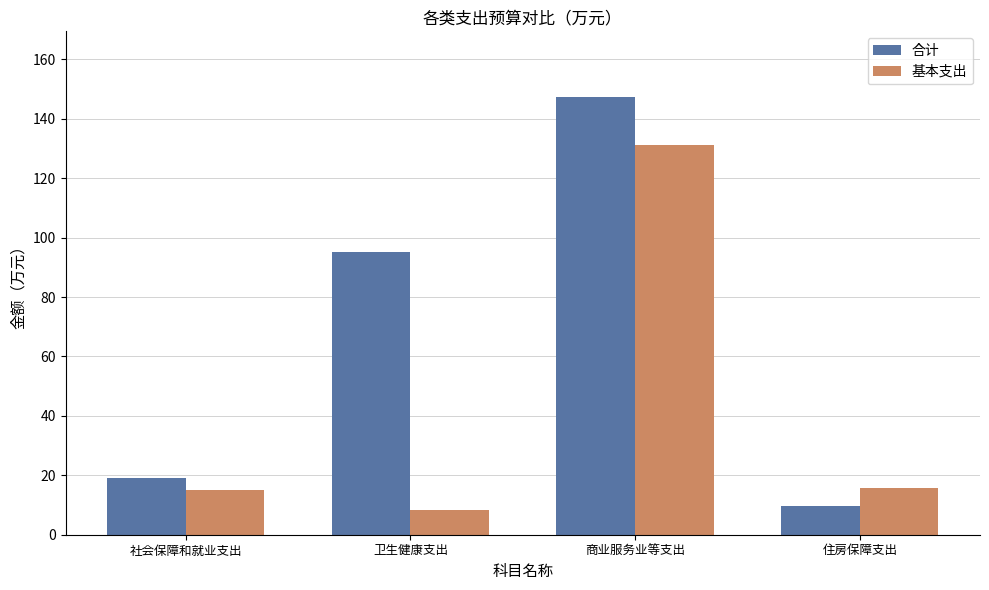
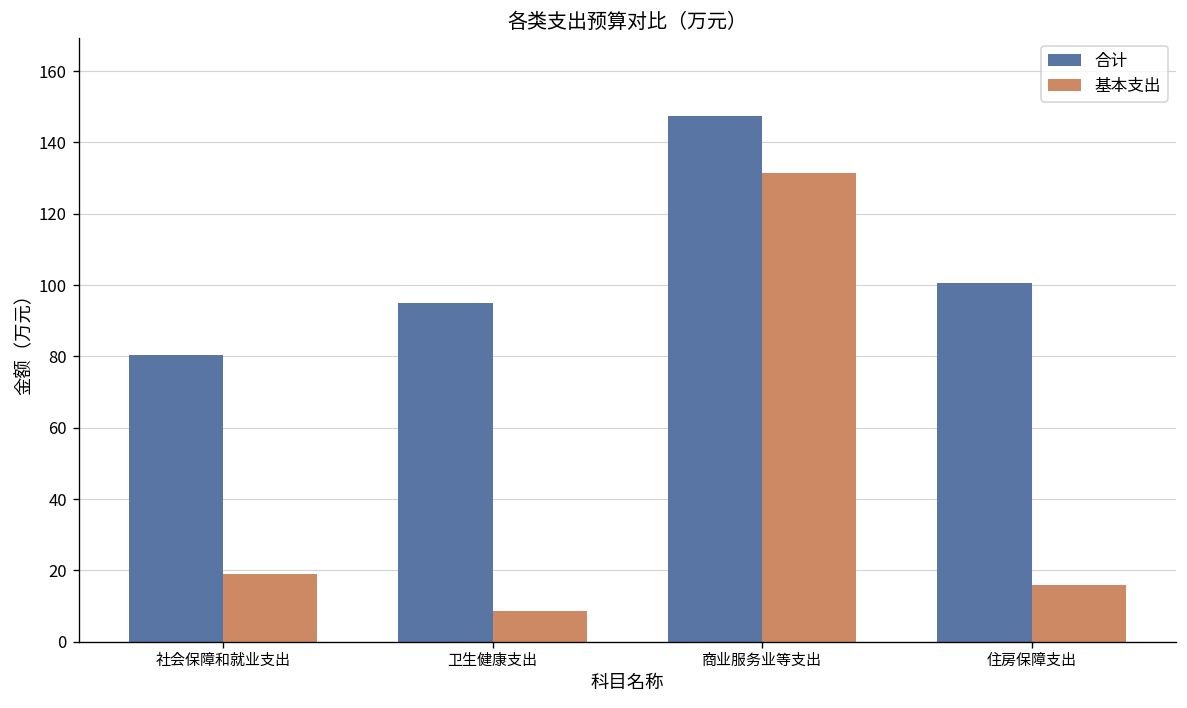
  {
    "合计": {
-     "社会保障和就业支出": 19,
+     "社会保障和就业支出": 80,
      "卫生健康支出": 95,
      "商业服务业等支出": 147,
-     "住房保障支出": 10
+     "住房保障支出": 101
    },
    "基本支出": {
-     "社会保障和就业支出": 15,
+     "社会保障和就业支出": 19,
      "卫生健康支出": 8,
      "商业服务业等支出": 131,
      "住房保障支出": 16
    }
  }
